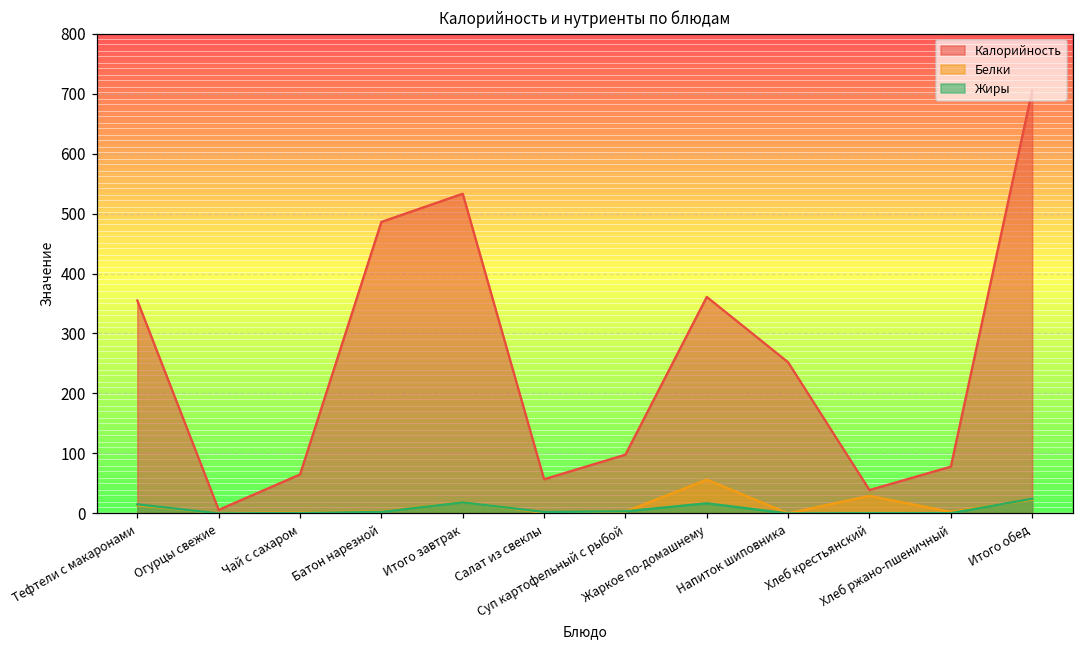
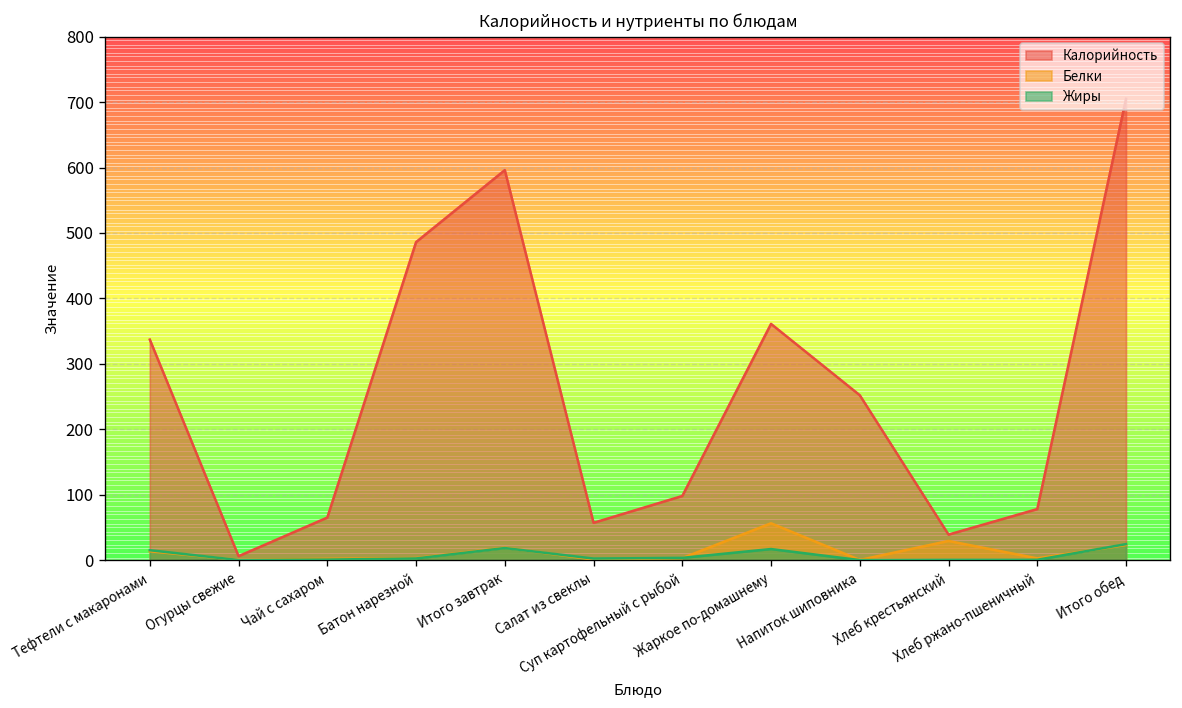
  {
    "Калорийность": {
-     "Тефтели с макаронами": 360,
+     "Тефтели с макаронами": 340,
      "Огурцы свежие": 10,
      "Чай с сахаром": 70,
      "Батон нарезной": 490,
-     "Итого завтрак": 530,
+     "Итого завтрак": 600,
      "Салат из свеклы": 60,
      "Суп картофельный с рыбой": 100,
      "Жаркое по-домашнему": 360,
      "Напиток шиповника": 250,
      "Хлеб крестьянский": 40,
      "Хлеб ржано-пшеничный": 80
    },
    "Белки": {
      "Жаркое по-домашнему": 60,
      "Хлеб крестьянский": 30
    },
    "Жиры": {
      "Жаркое по-домашнему": 20,
      "Хлеб крестьянский": 0
    }
  }
